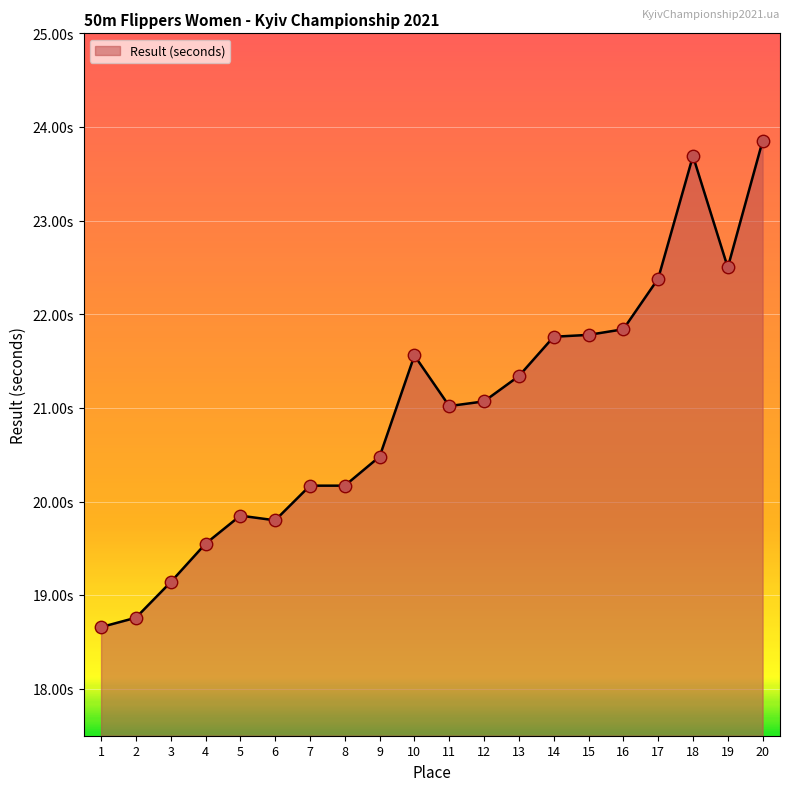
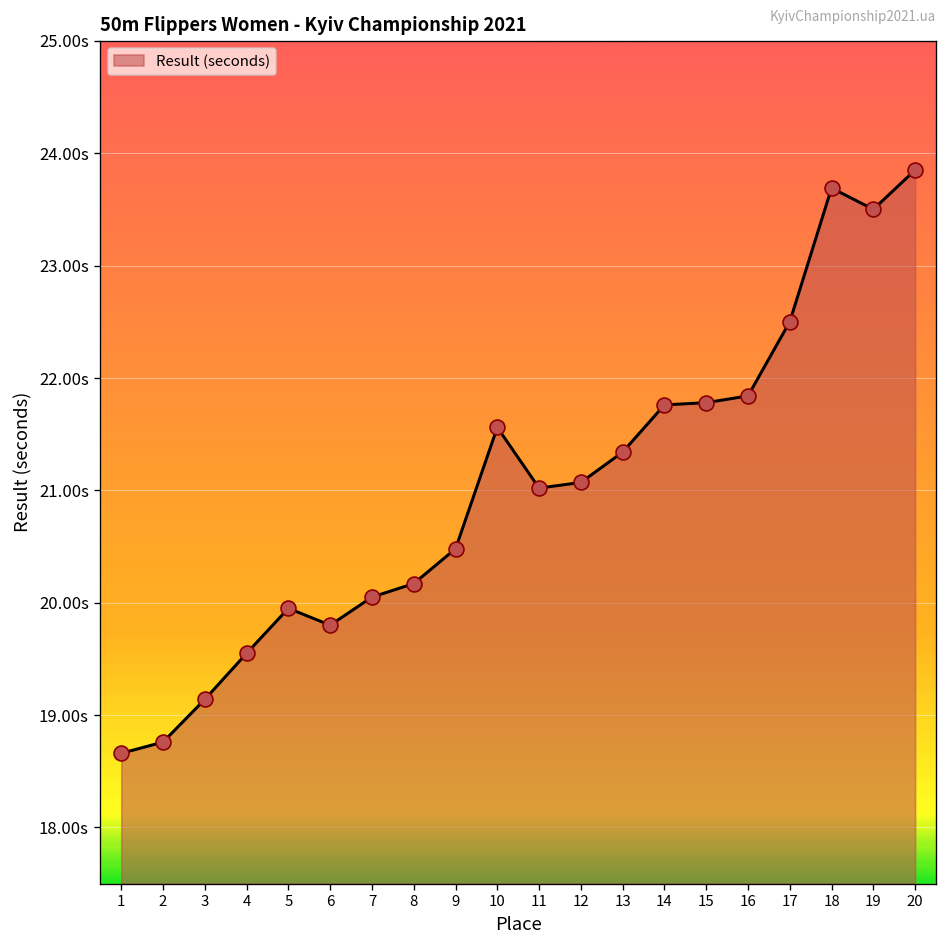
  {
    "1": "18.7s",
    "2": "18.8s",
    "3": "19.1s",
    "4": "19.6s",
-   "5": "19.9s",
+   "5": "20.0s",
    "6": "19.8s",
-   "7": "20.2s",
+   "7": "20.1s",
    "8": "20.2s",
    "9": "20.5s",
    "10": "21.6s",
    "11": "21.0s",
    "12": "21.1s",
    "13": "21.3s",
    "14": "21.8s",
    "15": "21.8s",
    "16": "21.8s",
-   "17": "22.4s",
+   "17": "22.5s",
    "18": "23.7s",
-   "19": "22.5s",
+   "19": "23.5s",
    "20": "23.9s"
  }
